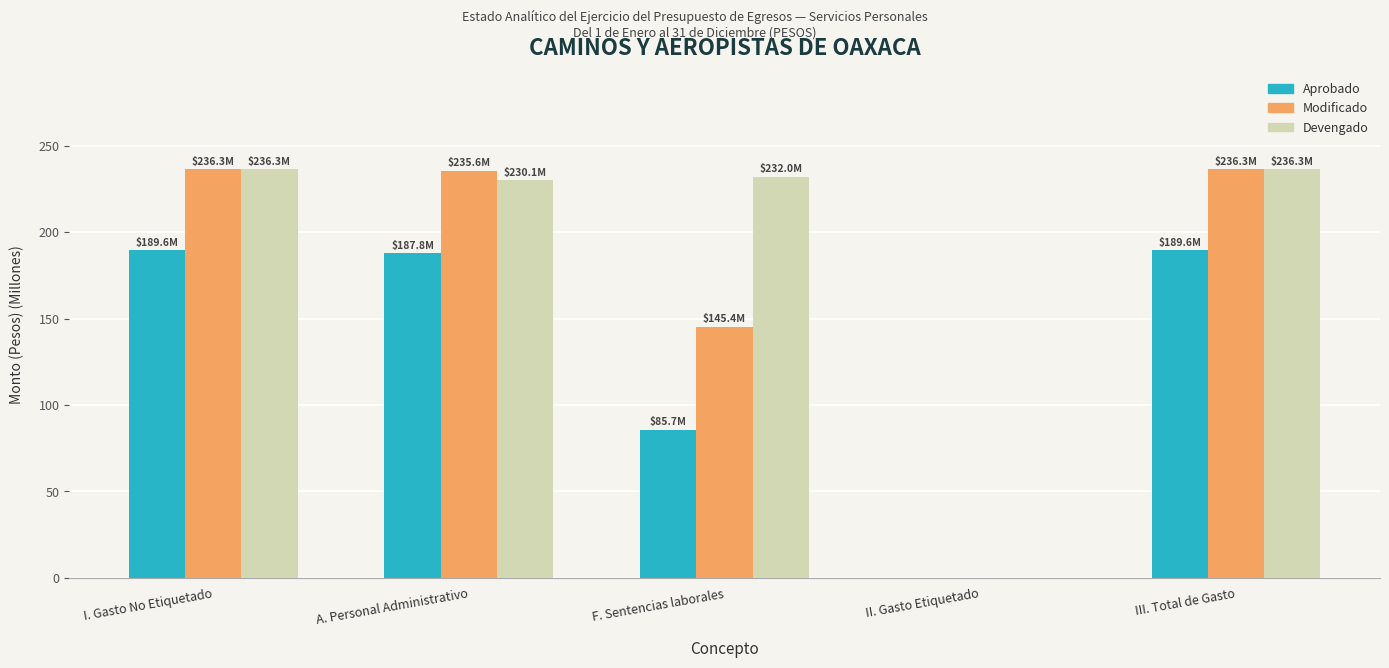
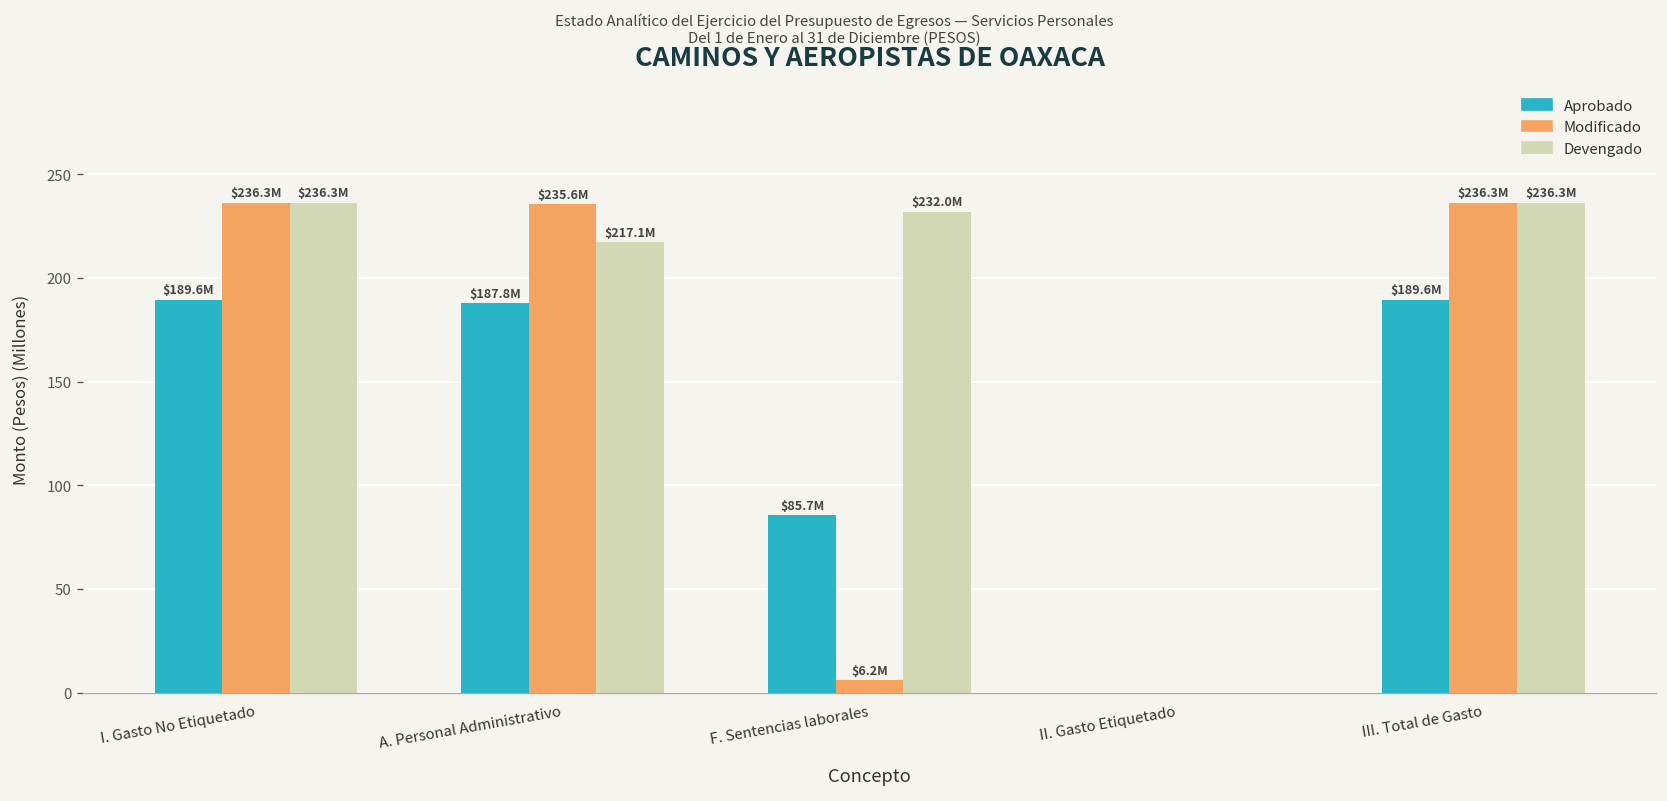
  {
    "Aprobado": {
      "I. Gasto No Etiquetado": "$189.6M",
      "A. Personal Administrativo": "$187.8M",
      "F. Sentencias laborales": "$85.7M",
      "III. Total de Gasto": "$189.6M"
    },
    "Modificado": {
      "I. Gasto No Etiquetado": "$236.3M",
      "A. Personal Administrativo": "$235.6M",
-     "F. Sentencias laborales": "$145.4M",
+     "F. Sentencias laborales": "$6.2M",
      "III. Total de Gasto": "$236.3M"
    },
    "Devengado": {
      "I. Gasto No Etiquetado": "$236.3M",
-     "A. Personal Administrativo": "$230.1M",
+     "A. Personal Administrativo": "$217.1M",
      "F. Sentencias laborales": "$232.0M",
      "III. Total de Gasto": "$236.3M"
    }
  }
